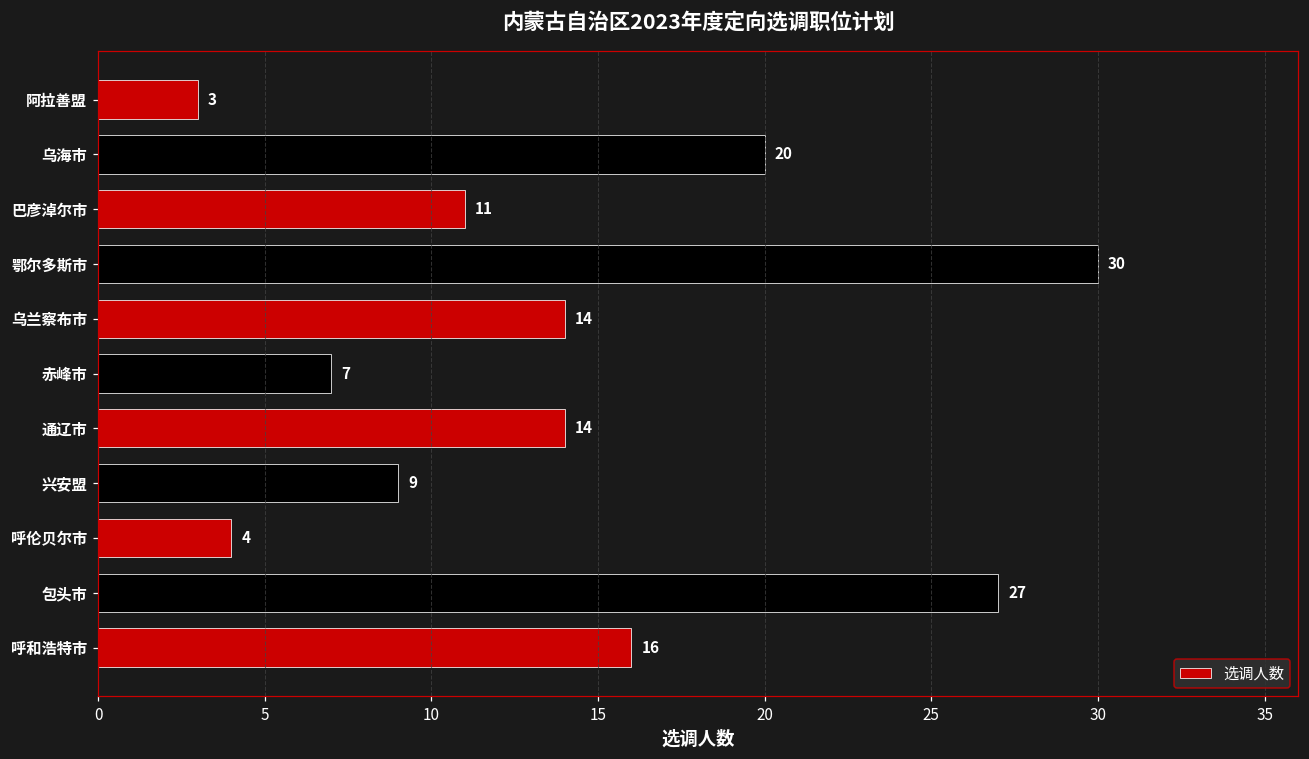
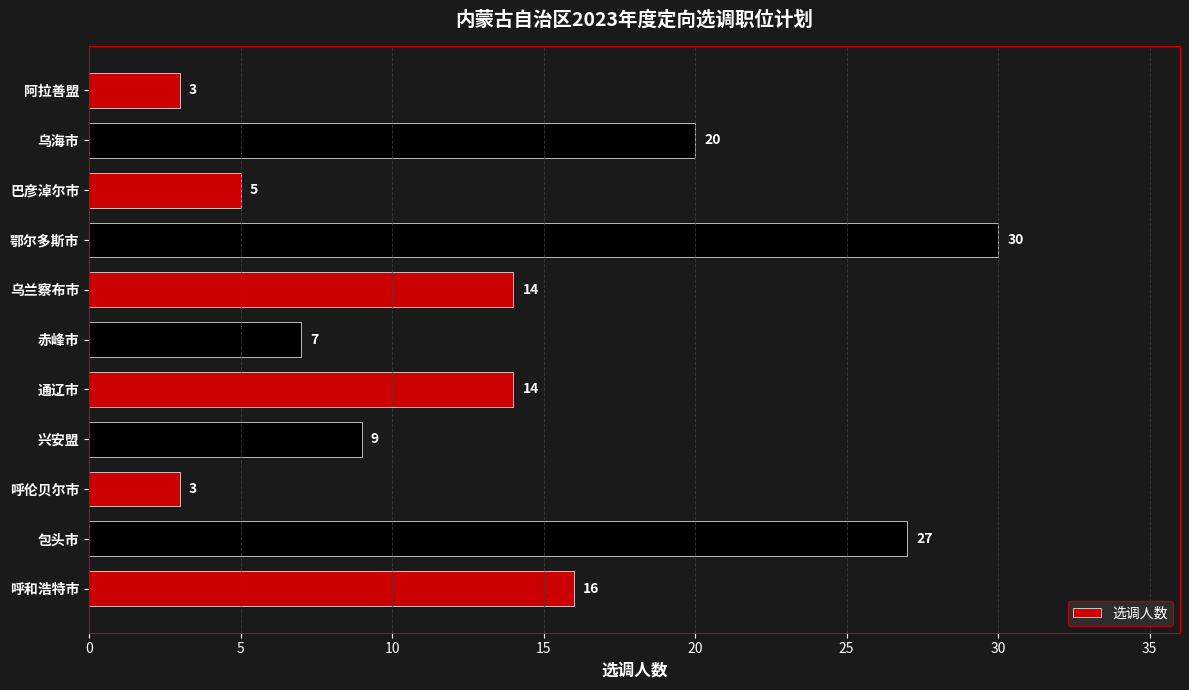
  {
    "阿拉善盟": 3,
    "乌海市": 20,
-   "巴彦淖尔市": 11,
+   "巴彦淖尔市": 5,
    "鄂尔多斯市": 30,
    "乌兰察布市": 14,
    "赤峰市": 7,
    "通辽市": 14,
    "兴安盟": 9,
-   "呼伦贝尔市": 4,
+   "呼伦贝尔市": 3,
    "包头市": 27,
    "呼和浩特市": 16
  }
